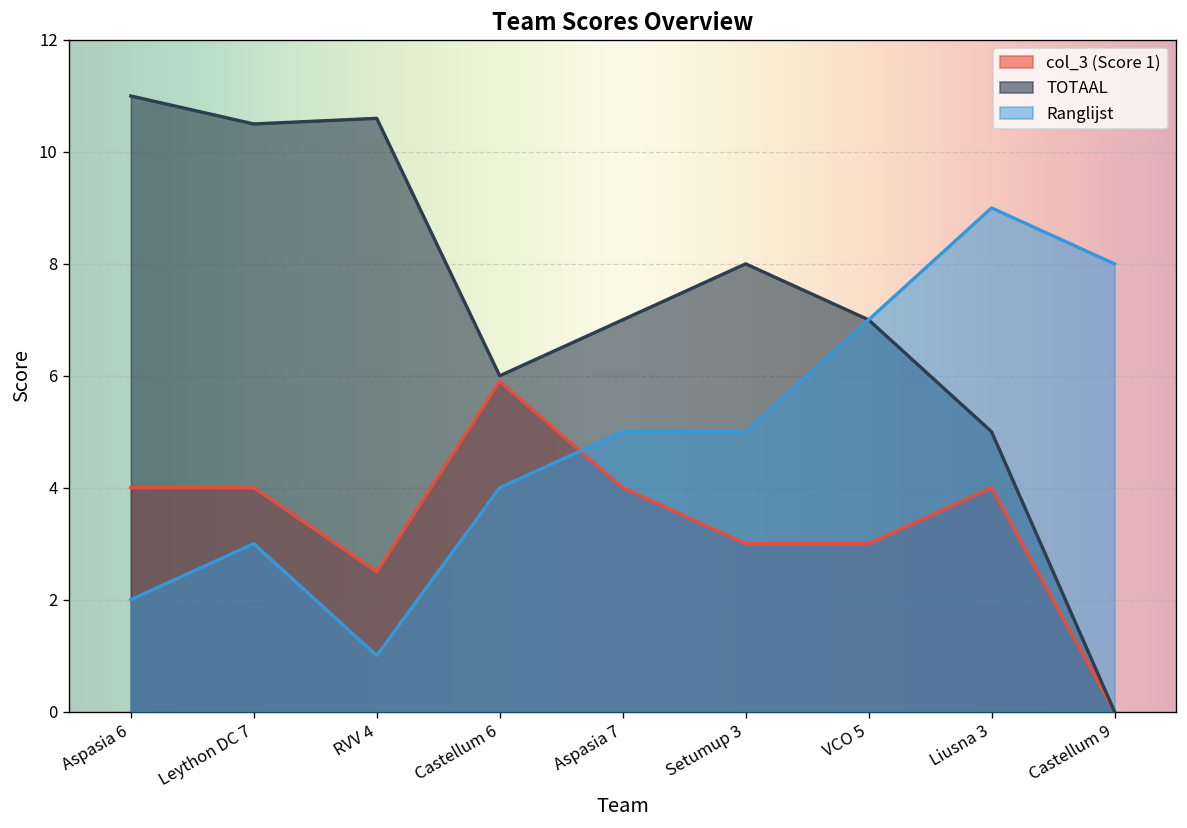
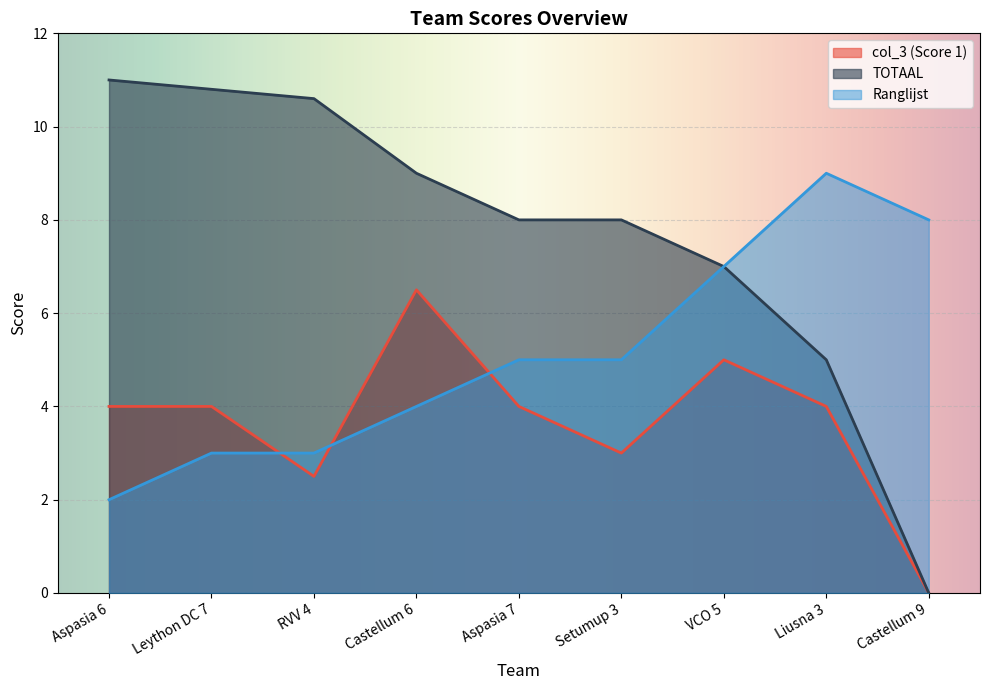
  {
    "col_3 (Score 1)": {
      "Aspasia 6": 4.0,
      "Leython DC 7": 4.0,
      "RVV 4": 2.5,
-     "Castellum 6": 5.9,
+     "Castellum 6": 6.5,
      "Aspasia 7": 4.0,
      "Setumup 3": 3.0,
-     "VCO 5": 3,
+     "VCO 5": 5,
      "Liusna 3": 4.0
    },
    "TOTAAL": {
      "Aspasia 6": 11.0,
-     "Leython DC 7": 10.5,
+     "Leython DC 7": 10.8,
      "RVV 4": 10.6,
-     "Castellum 6": 6,
-     "Aspasia 7": 7,
+     "Castellum 6": 9,
+     "Aspasia 7": 8,
      "Setumup 3": 8.0,
      "Liusna 3": 5.0
    },
    "Ranglijst": {
      "Aspasia 6": 2,
      "Leython DC 7": 3,
-     "RVV 4": 1,
+     "RVV 4": 3,
      "Castellum 6": 4,
      "Aspasia 7": 5,
      "Setumup 3": 5,
      "Liusna 3": 9,
      "Castellum 9": 8
    }
  }
